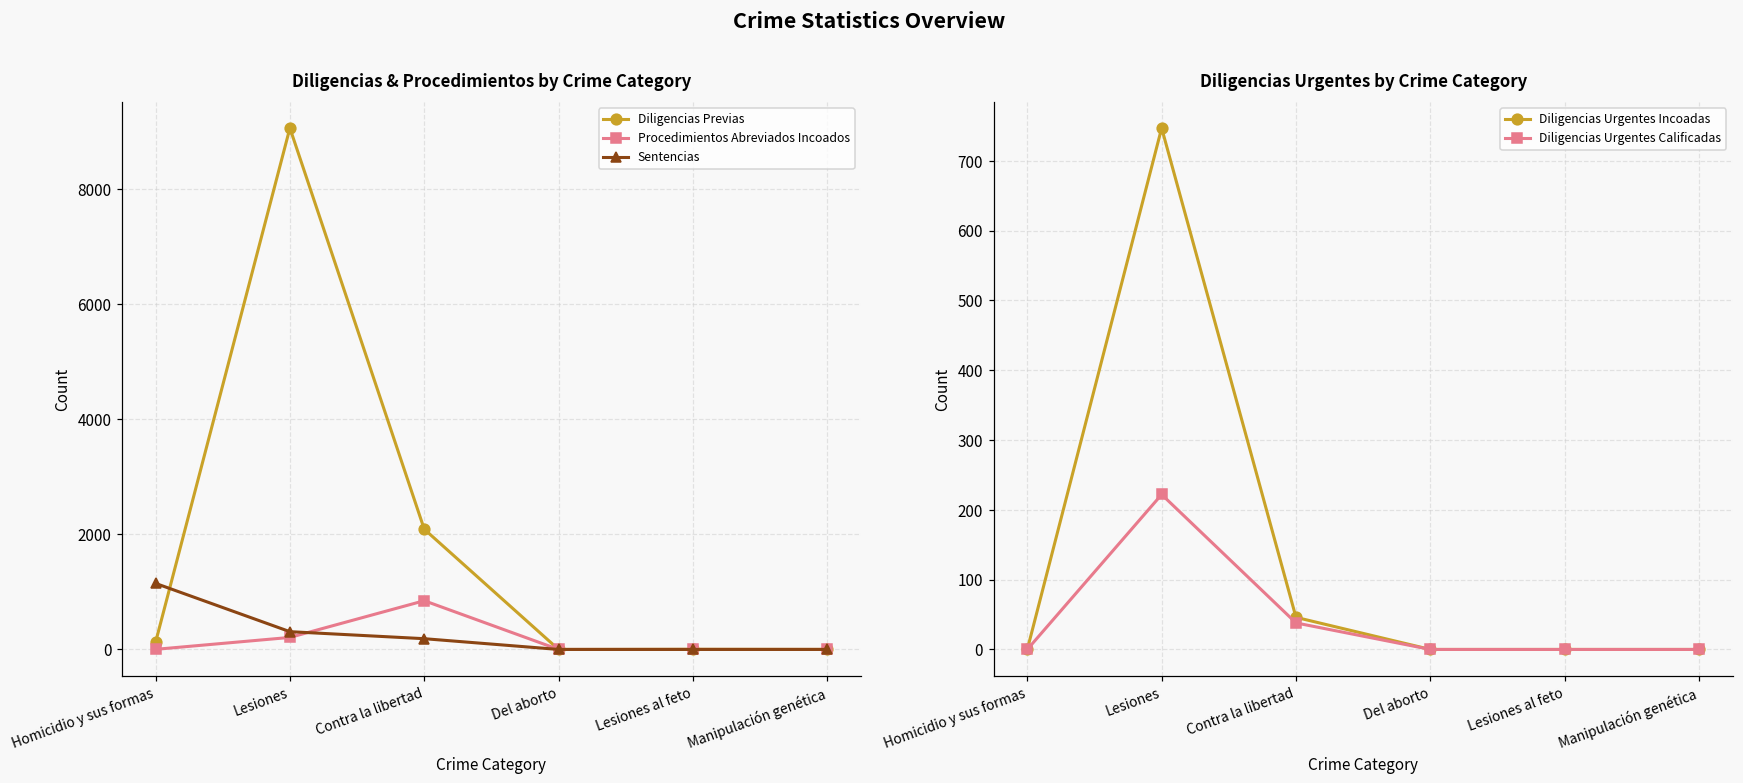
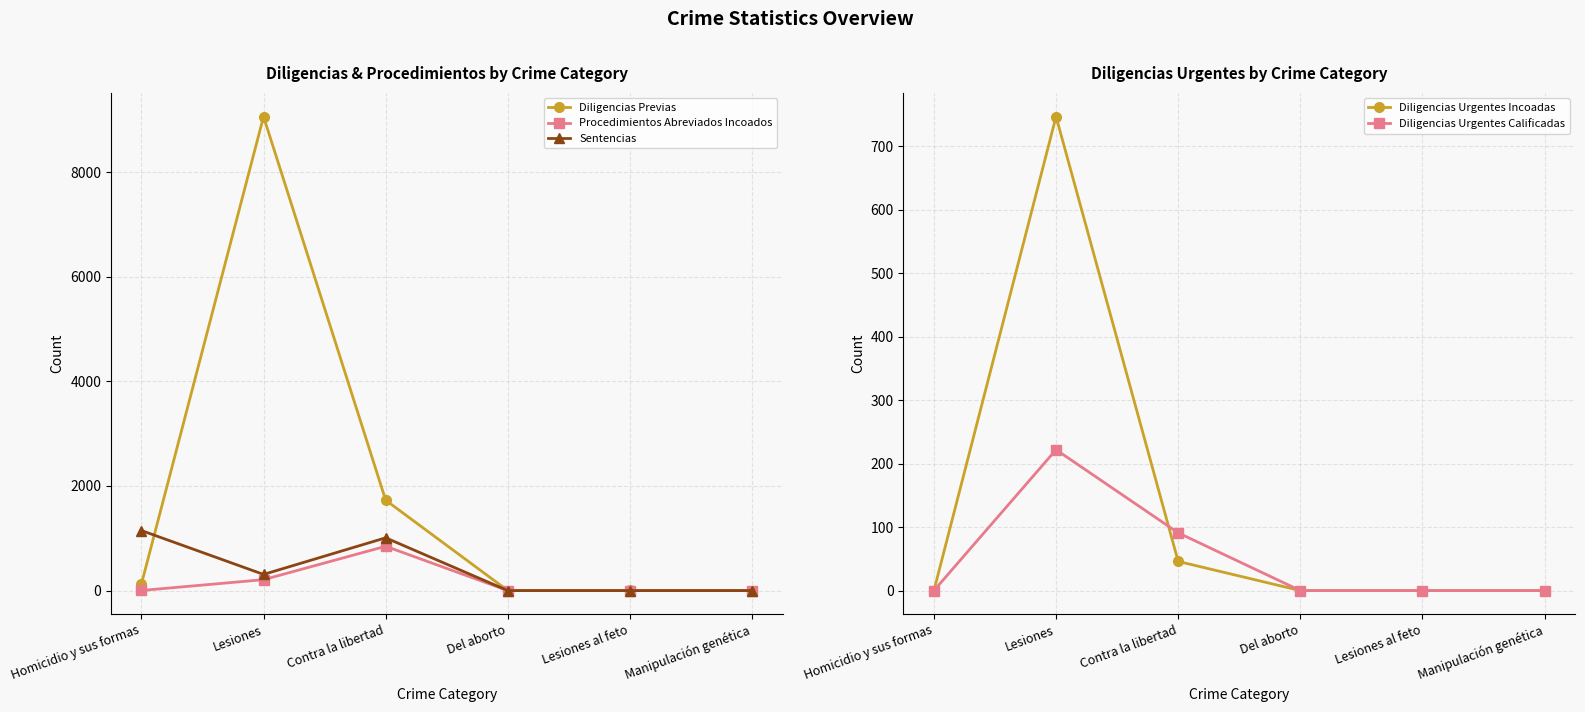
  {
    "Diligencias & Procedimientos by Crime Category": {
      "Diligencias Previas": {
        "Homicidio y sus formas": 100,
        "Lesiones": 9100,
-       "Contra la libertad": 2100
+       "Contra la libertad": 1700
      },
      "Procedimientos Abreviados Incoados": {
        "Homicidio y sus formas": 0,
        "Lesiones": 200,
        "Contra la libertad": 800
      },
      "Sentencias": {
        "Homicidio y sus formas": 1100,
        "Lesiones": 300,
-       "Contra la libertad": 200
+       "Contra la libertad": 1000
      }
    },
    "Diligencias Urgentes by Crime Category": {
      "Diligencias Urgentes Incoadas": {
        "Lesiones": 750,
        "Contra la libertad": 50
      },
      "Diligencias Urgentes Calificadas": {
        "Lesiones": 220,
-       "Contra la libertad": 40
+       "Contra la libertad": 90
      }
    }
  }
